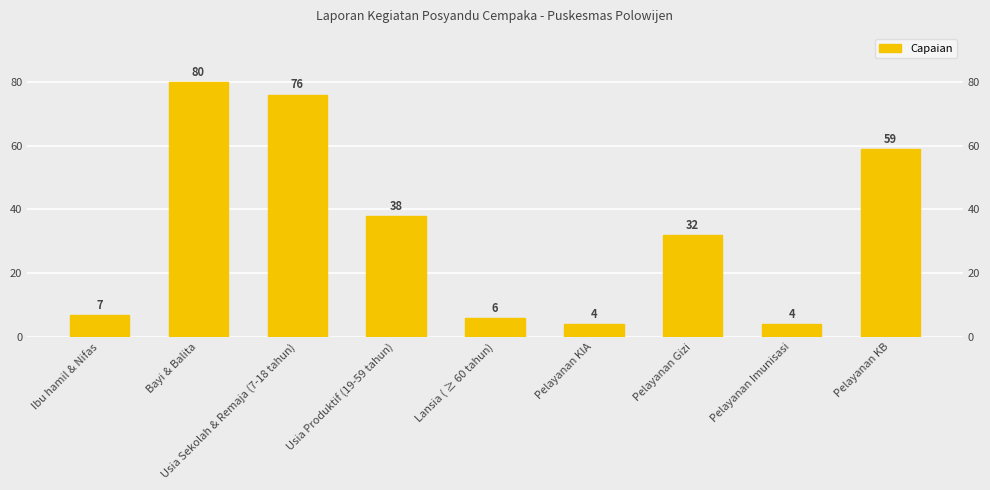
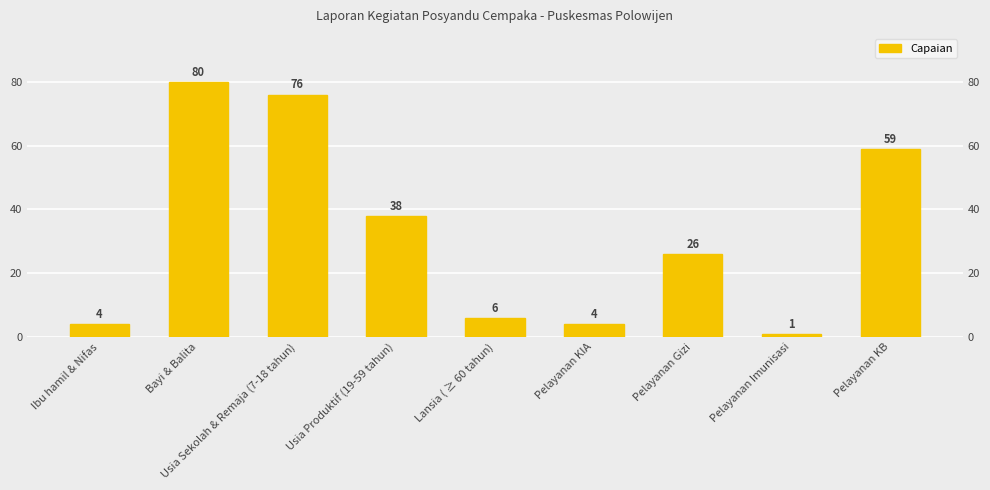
  {
-   "Ibu hamil & Nifas": 7,
+   "Ibu hamil & Nifas": 4,
    "Bayi & Balita": 80,
    "Usia Sekolah & Remaja (7-18 tahun)": 76,
    "Usia Produktif (19-59 tahun)": 38,
    "Lansia ( ≥ 60 tahun)": 6,
    "Pelayanan KIA": 4,
-   "Pelayanan Gizi": 32,
-   "Pelayanan Imunisasi": 4,
+   "Pelayanan Gizi": 26,
+   "Pelayanan Imunisasi": 1,
    "Pelayanan KB": 59
  }
